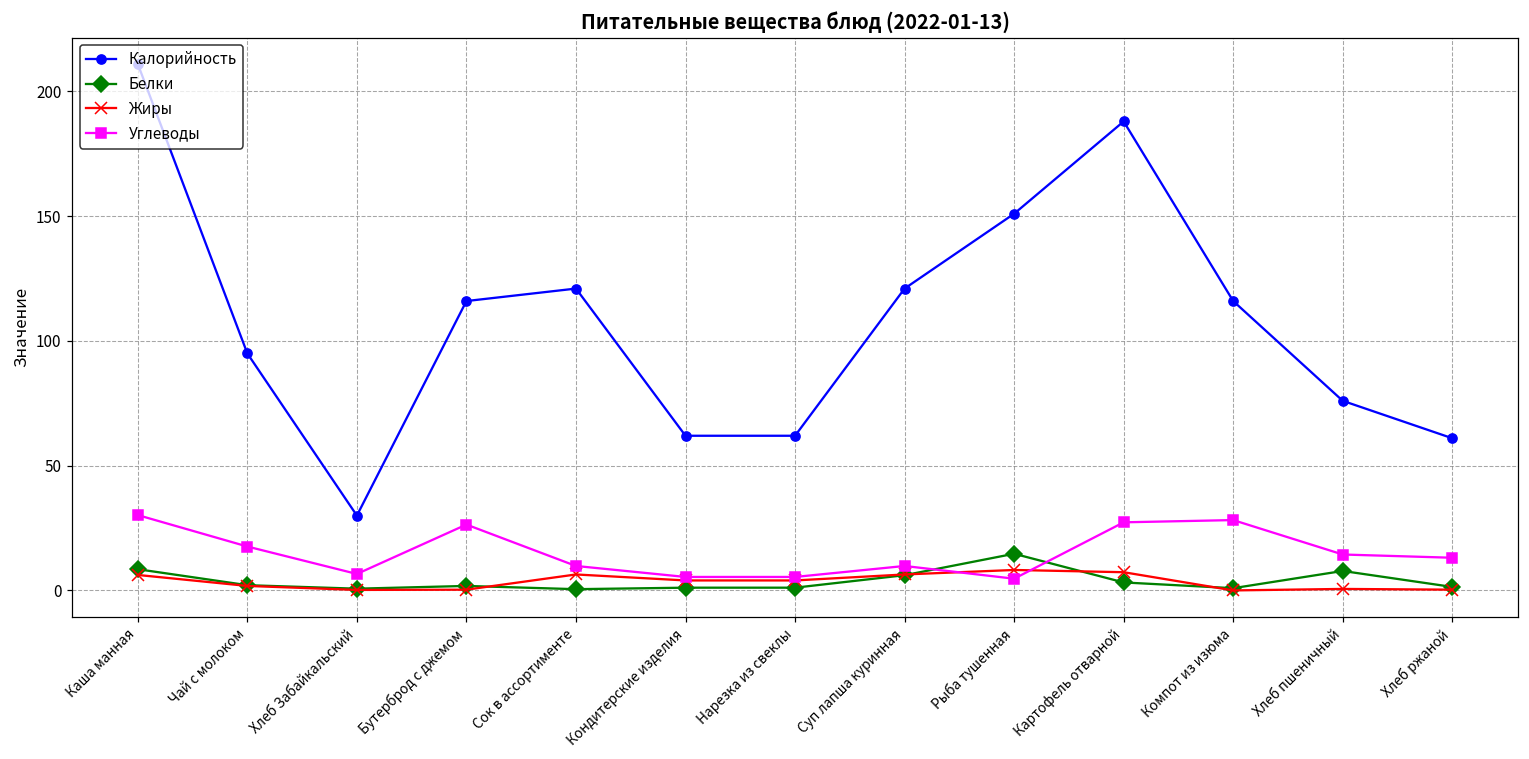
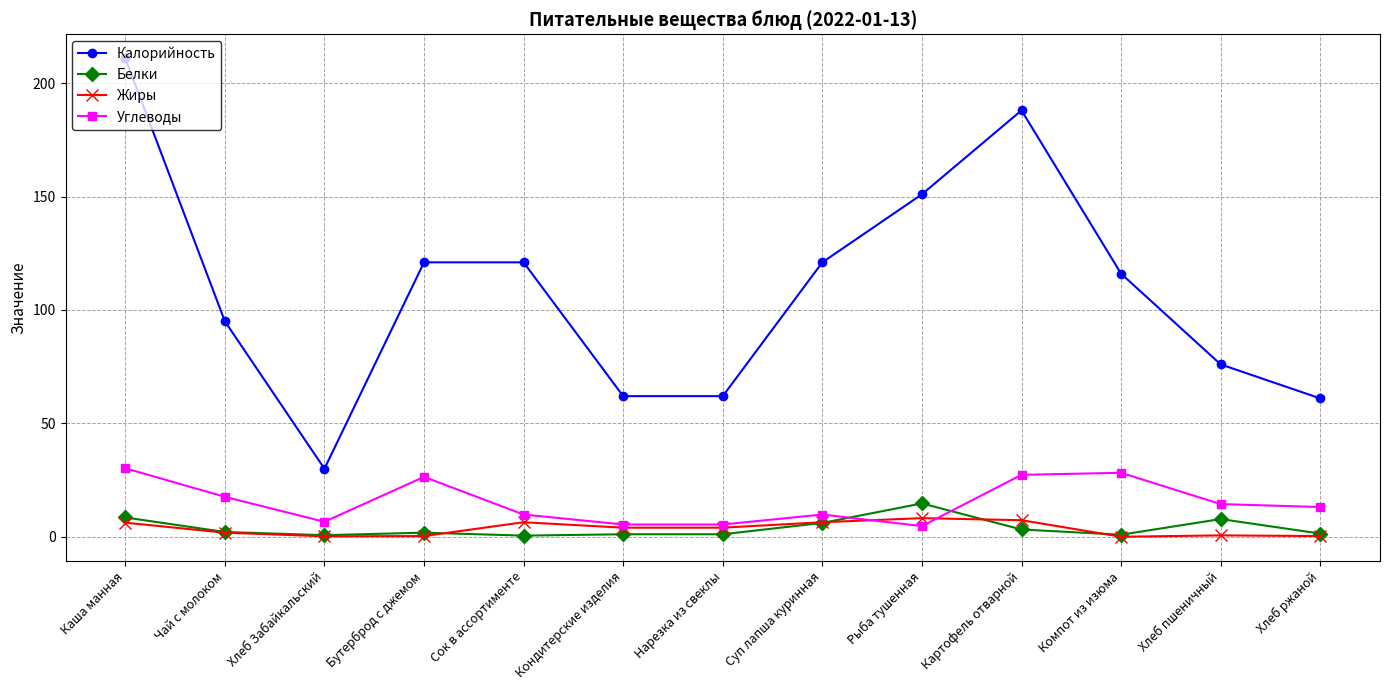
  {
    "Калорийность": {
      "Чай с молоком": 95,
      "Хлеб Забайкальский": 30,
-     "Бутерброд с джемом": 116,
+     "Бутерброд с джемом": 121,
      "Сок в ассортименте": 121,
      "Кондитерские изделия": 62,
      "Нарезка из свеклы": 62,
      "Суп лапша куринная": 121,
      "Рыба тушенная": 151,
      "Картофель отварной": 188,
      "Компот из изюма": 116,
      "Хлеб пшеничный": 76,
      "Хлеб ржаной": 61
    },
    "Белки": {
      "Каша манная": 9,
      "Бутерброд с джемом": 2,
      "Сок в ассортименте": 1,
      "Кондитерские изделия": 1,
      "Нарезка из свеклы": 1,
      "Рыба тушенная": 15,
      "Картофель отварной": 3,
      "Хлеб пшеничный": 8
    },
    "Жиры": {
      "Каша манная": 6,
      "Бутерброд с джемом": 0,
      "Сок в ассортименте": 6,
      "Кондитерские изделия": 4,
      "Нарезка из свеклы": 4,
      "Рыба тушенная": 8,
      "Картофель отварной": 7,
      "Хлеб пшеничный": 1
    },
    "Углеводы": {
      "Каша манная": 30,
      "Чай с молоком": 18,
      "Хлеб Забайкальский": 7,
      "Бутерброд с джемом": 26,
      "Сок в ассортименте": 10,
      "Кондитерские изделия": 5,
      "Нарезка из свеклы": 5,
      "Суп лапша куринная": 10,
      "Рыба тушенная": 5,
      "Картофель отварной": 27,
      "Компот из изюма": 28,
      "Хлеб пшеничный": 14,
      "Хлеб ржаной": 13
    }
  }
